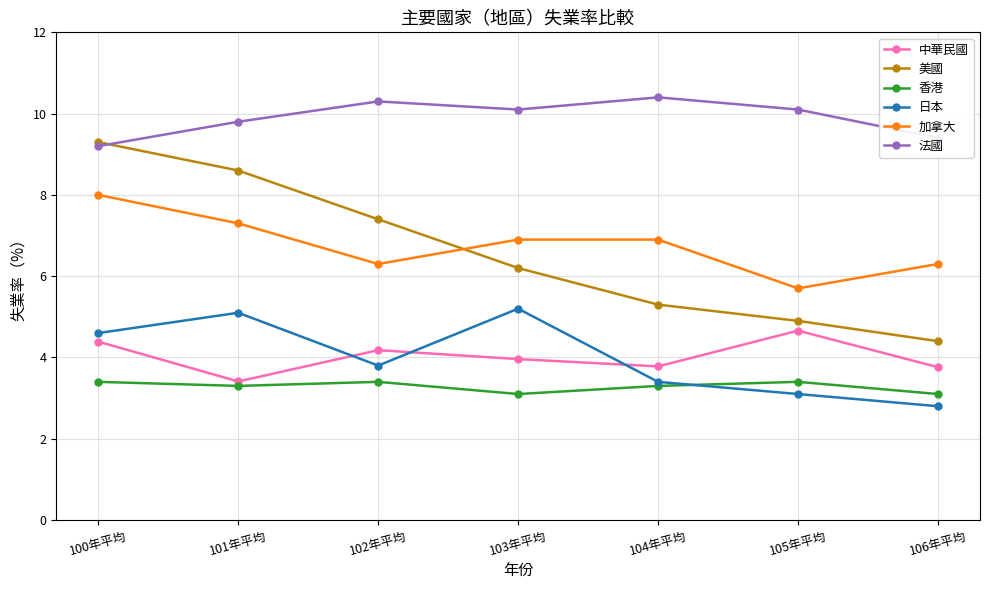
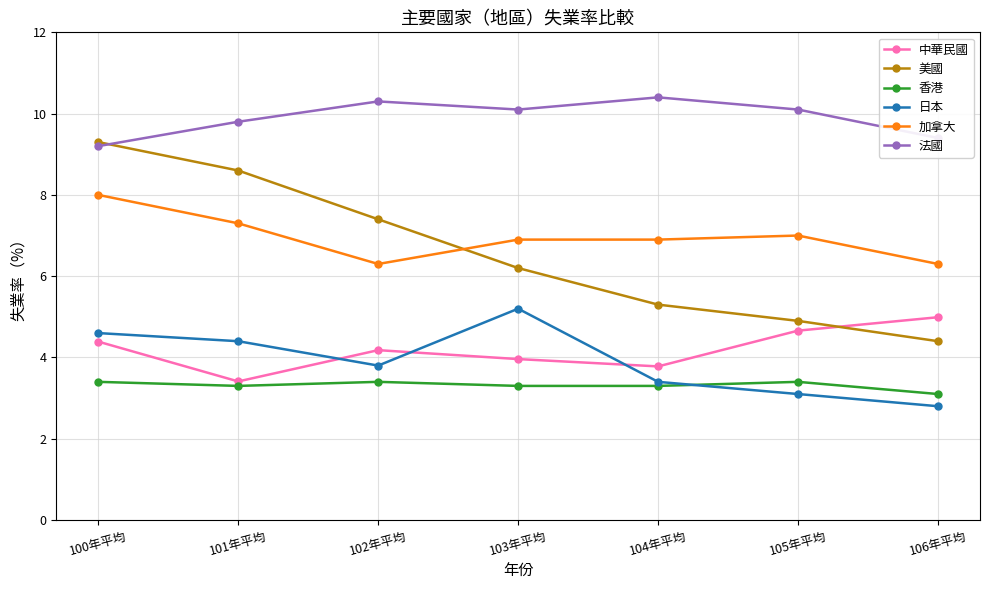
  {
    "中華民國": {
      "100年平均": 4.4,
      "101年平均": 3.4,
      "102年平均": 4.2,
      "103年平均": 4.0,
      "104年平均": 3.8,
      "105年平均": 4.7,
-     "106年平均": 3.8
+     "106年平均": 5.0
    },
    "美國": {
      "100年平均": 9.3,
      "101年平均": 8.6,
      "102年平均": 7.4,
      "103年平均": 6.2,
      "104年平均": 5.3,
      "105年平均": 4.9,
      "106年平均": 4.4
    },
    "香港": {
      "100年平均": 3.4,
      "101年平均": 3.3,
      "102年平均": 3.4,
-     "103年平均": 3.1,
+     "103年平均": 3.3,
      "104年平均": 3.3,
      "105年平均": 3.4,
      "106年平均": 3.1
    },
    "日本": {
      "100年平均": 4.6,
-     "101年平均": 5.1,
+     "101年平均": 4.4,
      "102年平均": 3.8,
      "103年平均": 5.2,
      "104年平均": 3.4,
      "105年平均": 3.1,
      "106年平均": 2.8
    },
    "加拿大": {
      "100年平均": 8.0,
      "101年平均": 7.3,
      "102年平均": 6.3,
      "103年平均": 6.9,
      "104年平均": 6.9,
-     "105年平均": 5.7,
+     "105年平均": 7.0,
      "106年平均": 6.3
    },
    "法國": {
      "100年平均": 9.2,
      "101年平均": 9.8,
      "102年平均": 10.3,
      "103年平均": 10.1,
      "104年平均": 10.4,
      "105年平均": 10.1
    }
  }
